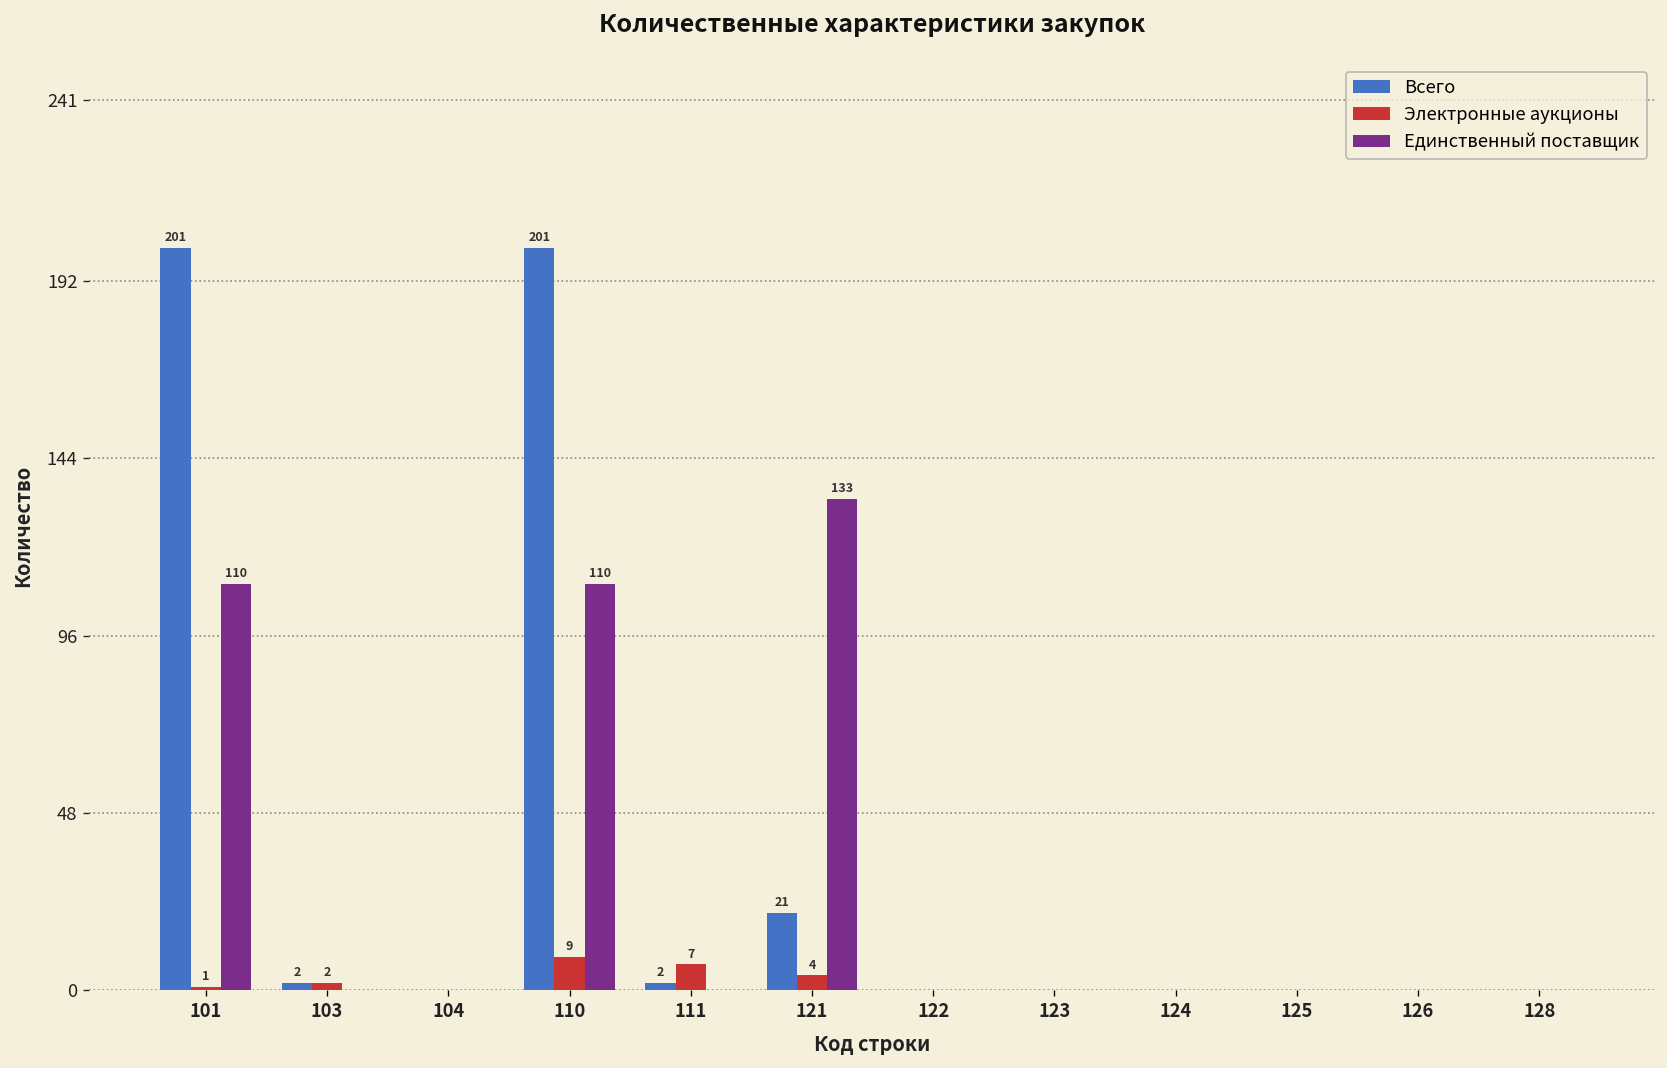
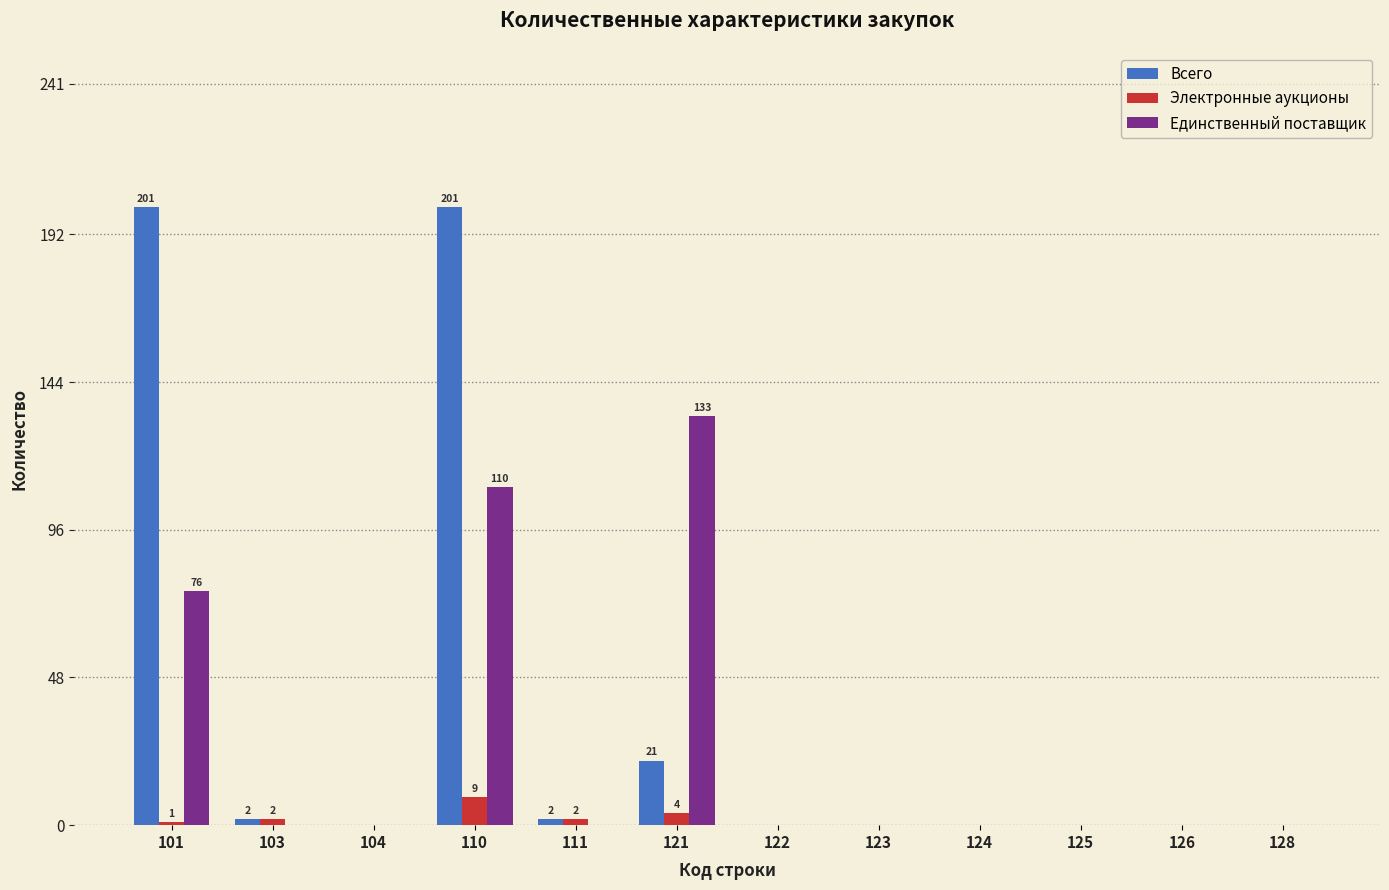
  {
    "Всего": {
      "101": 201,
      "103": 2,
      "110": 201,
      "111": 2,
      "121": 21
    },
    "Электронные аукционы": {
      "101": 1,
      "103": 2,
      "110": 9,
-     "111": 7,
+     "111": 2,
      "121": 4
    },
    "Единственный поставщик": {
-     "101": 110,
+     "101": 76,
      "110": 110,
      "121": 133
    }
  }
